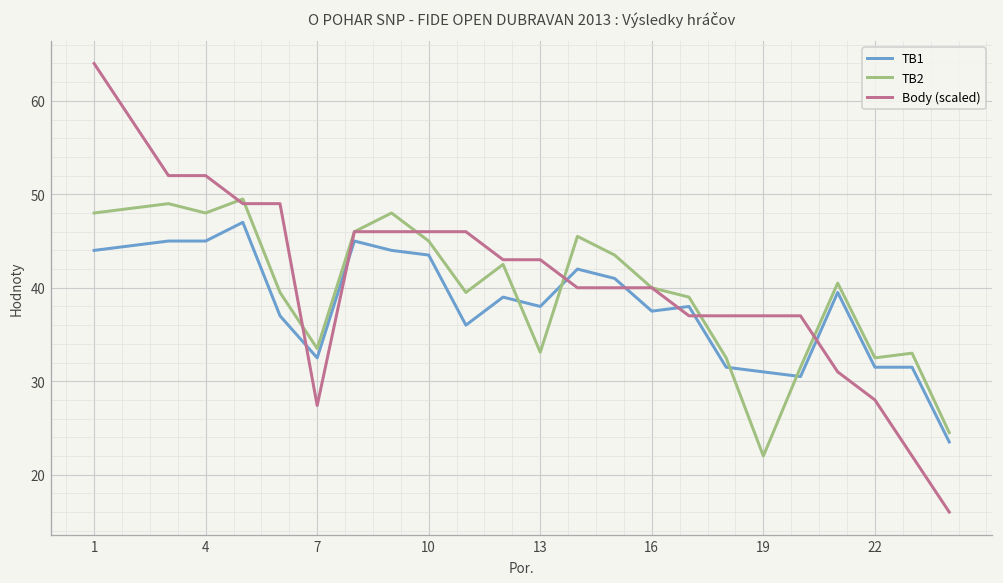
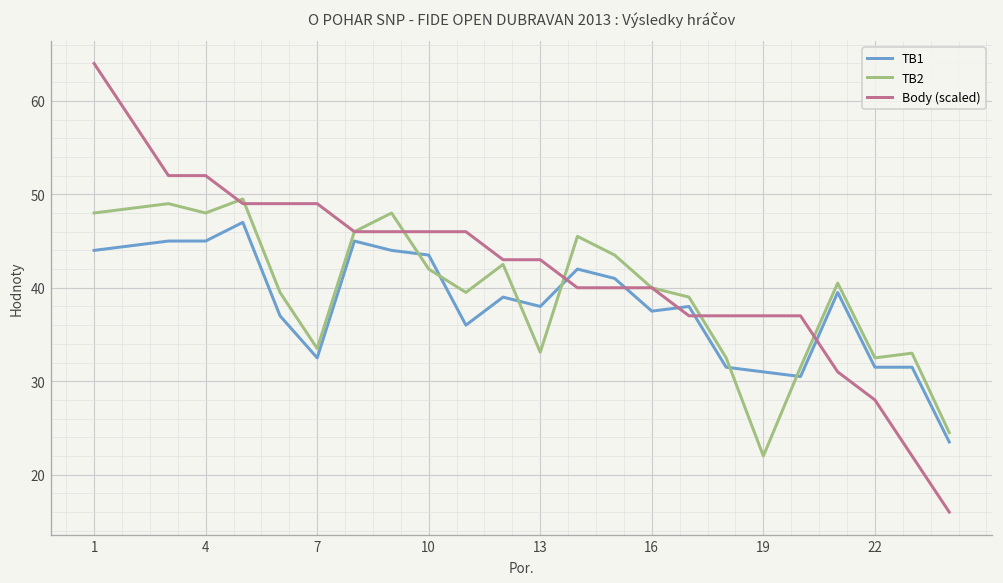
  {
    "TB1": {
      "1": 44,
      "4": 45,
      "7": 33,
      "10": 44,
      "13": 38,
      "16": 38,
      "19": 31,
      "22": 32
    },
    "TB2": {
      "1": 48,
      "4": 48,
      "7": 34,
-     "10": 45,
+     "10": 42,
      "13": 33,
      "19": 22,
      "22": 33
    },
    "Body (scaled)": {
      "1": 64,
      "4": 52,
-     "7": 27,
+     "7": 49,
      "10": 46,
      "13": 43,
      "19": 37,
      "22": 28
    }
  }
